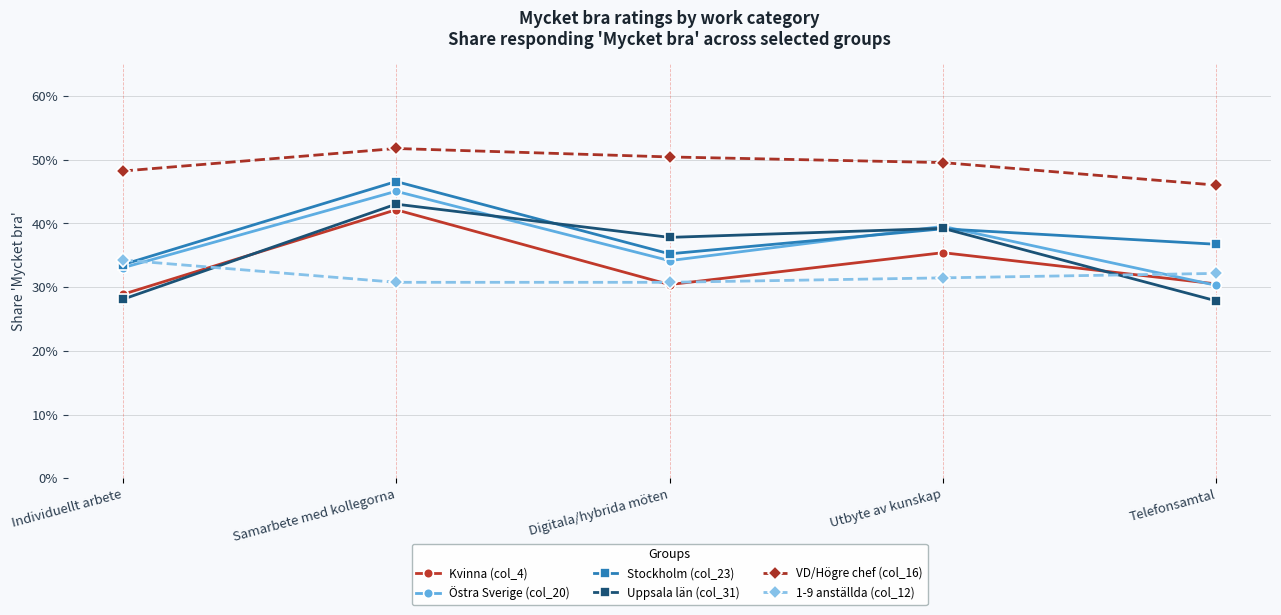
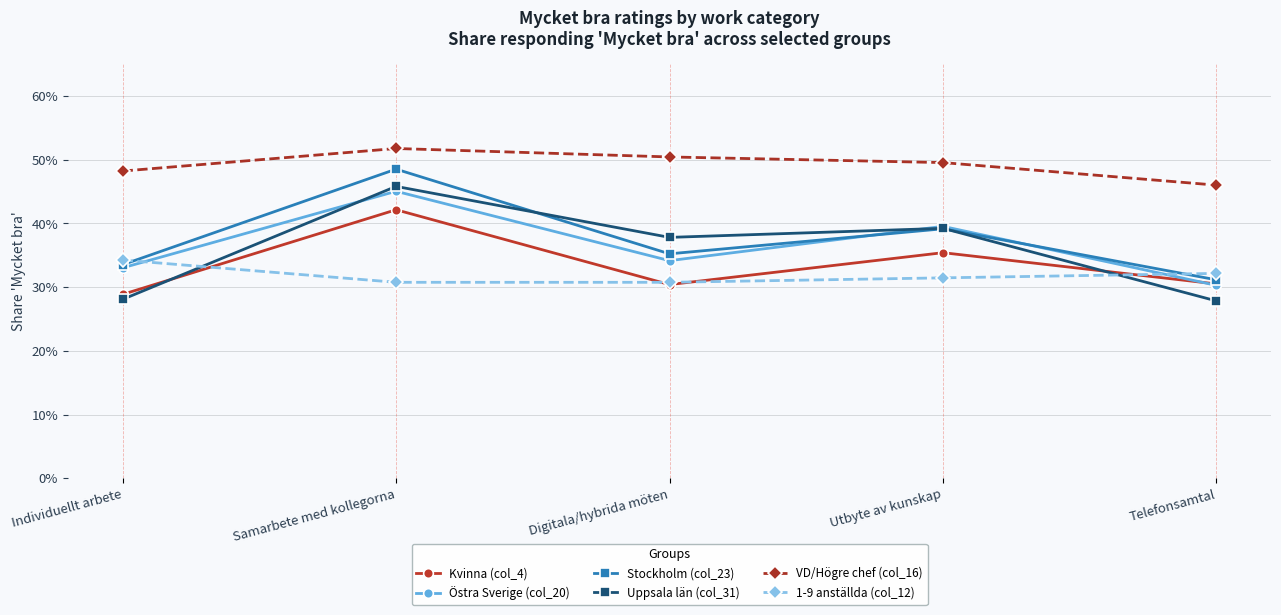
  {
    "Stockholm (col_23)": {
      "Individuellt arbete": "34%",
-     "Samarbete med kollegorna": "47%",
+     "Samarbete med kollegorna": "49%",
      "Digitala/hybrida möten": "35%",
-     "Telefonsamtal": "37%"
+     "Telefonsamtal": "31%"
    },
    "Uppsala län (col_31)": {
      "Individuellt arbete": "28%",
-     "Samarbete med kollegorna": "43%",
+     "Samarbete med kollegorna": "46%",
      "Digitala/hybrida möten": "38%",
      "Telefonsamtal": "28%"
    }
  }
